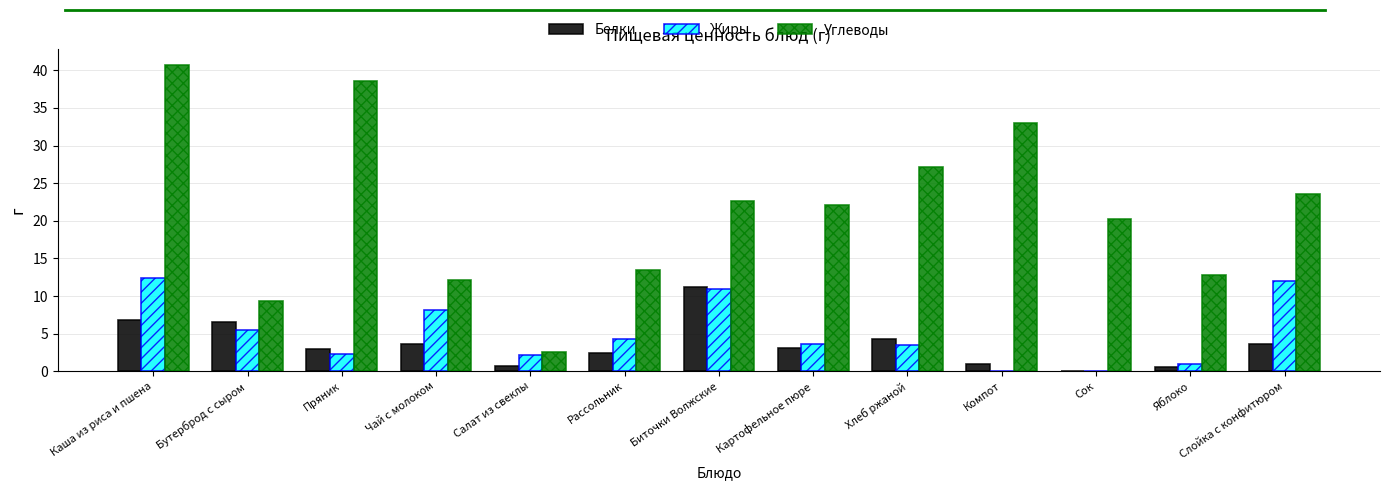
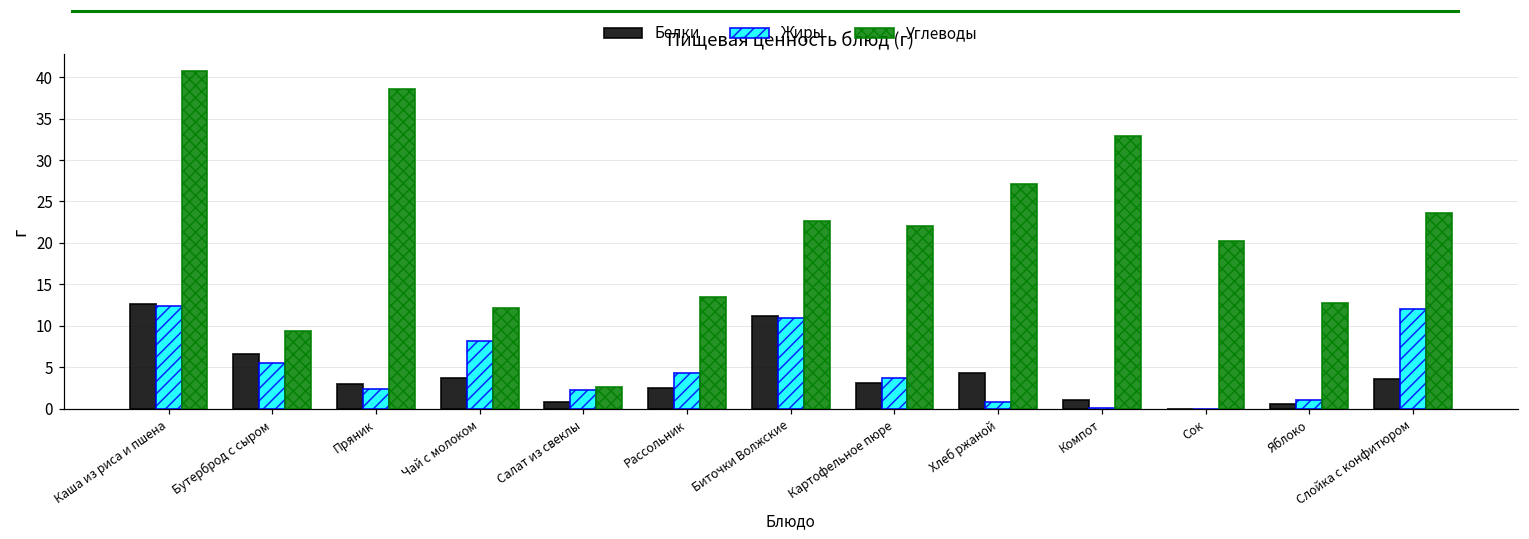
  {
    "Белки": {
-     "Каша из риса и пшена": 7,
+     "Каша из риса и пшена": 13,
      "Бутерброд с сыром": 7,
      "Пряник": 3,
      "Чай с молоком": 4,
      "Салат из свеклы": 1,
      "Рассольник": 2,
      "Биточки Волжские": 11,
      "Картофельное пюре": 3,
      "Хлеб ржаной": 4,
      "Компот": 1,
      "Сок": 0,
      "Яблоко": 1,
      "Слойка с конфитюром": 4
    },
    "Жиры": {
      "Каша из риса и пшена": 12,
      "Бутерброд с сыром": 5,
      "Пряник": 2,
      "Чай с молоком": 8,
      "Салат из свеклы": 2,
      "Рассольник": 4,
      "Биточки Волжские": 11,
      "Картофельное пюре": 4,
-     "Хлеб ржаной": 4,
+     "Хлеб ржаной": 1,
      "Сок": 0,
      "Яблоко": 1,
      "Слойка с конфитюром": 12
    },
    "Углеводы": {
      "Каша из риса и пшена": 41,
      "Бутерброд с сыром": 9,
      "Пряник": 39,
      "Чай с молоком": 12,
      "Салат из свеклы": 3,
      "Рассольник": 13,
      "Биточки Волжские": 23,
      "Картофельное пюре": 22,
      "Хлеб ржаной": 27,
      "Компот": 33,
      "Сок": 20,
      "Яблоко": 13,
      "Слойка с конфитюром": 24
    }
  }
